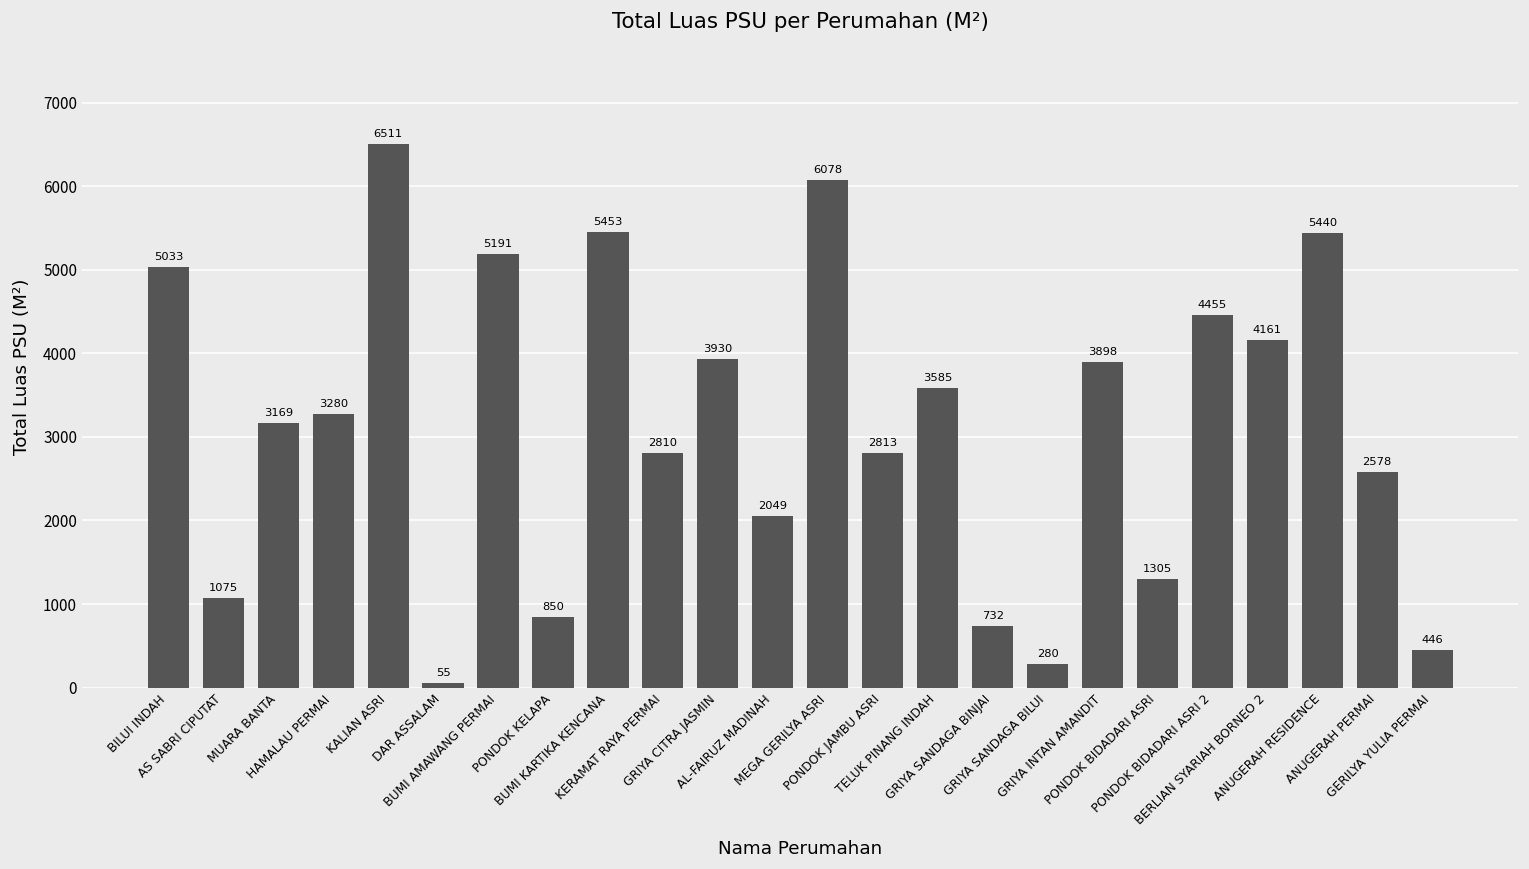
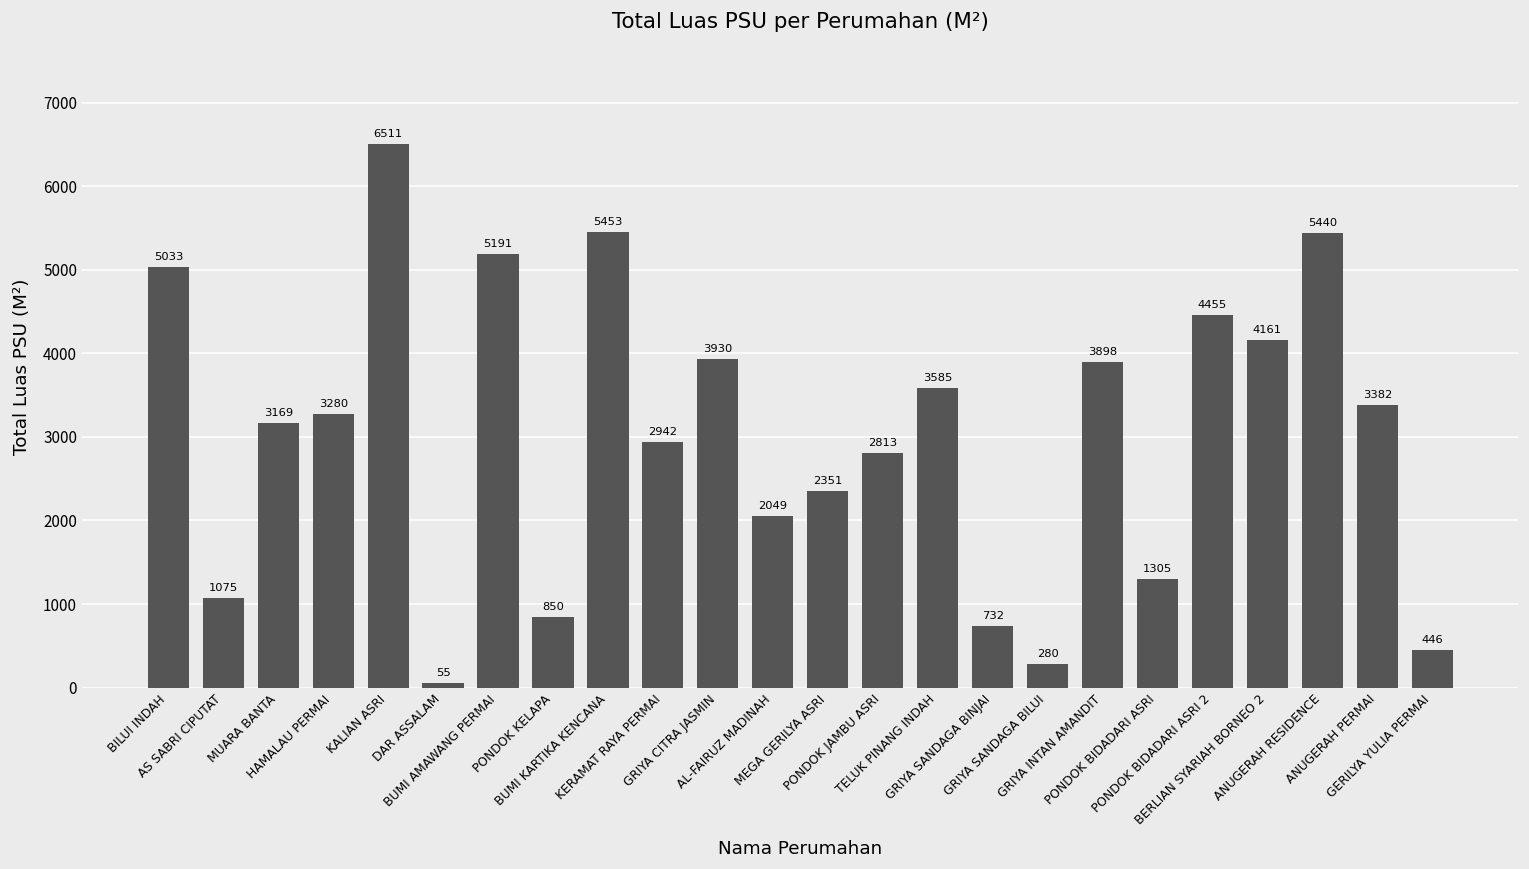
  {
    "BILUI INDAH": 5033,
    "AS SABRI CIPUTAT": 1075,
    "MUARA BANTA": 3169,
    "HAMALAU PERMAI": 3280,
    "KALIAN ASRI": 6511,
    "DAR ASSALAM": 55,
    "BUMI AMAWANG PERMAI": 5191,
    "PONDOK KELAPA": 850,
    "BUMI KARTIKA KENCANA": 5453,
-   "KERAMAT RAYA PERMAI": 2810,
+   "KERAMAT RAYA PERMAI": 2942,
    "GRIYA CITRA JASMIN": 3930,
    "AL-FAIRUZ MADINAH": 2049,
-   "MEGA GERILYA ASRI": 6078,
+   "MEGA GERILYA ASRI": 2351,
    "PONDOK JAMBU ASRI": 2813,
    "TELUK PINANG INDAH": 3585,
    "GRIYA SANDAGA BINJAI": 732,
    "GRIYA SANDAGA BILUI": 280,
    "GRIYA INTAN AMANDIT": 3898,
    "PONDOK BIDADARI ASRI": 1305,
    "PONDOK BIDADARI ASRI 2": 4455,
    "BERLIAN SYARIAH BORNEO 2": 4161,
    "ANUGERAH RESIDENCE": 5440,
-   "ANUGERAH PERMAI": 2578,
+   "ANUGERAH PERMAI": 3382,
    "GERILYA YULIA PERMAI": 446
  }
